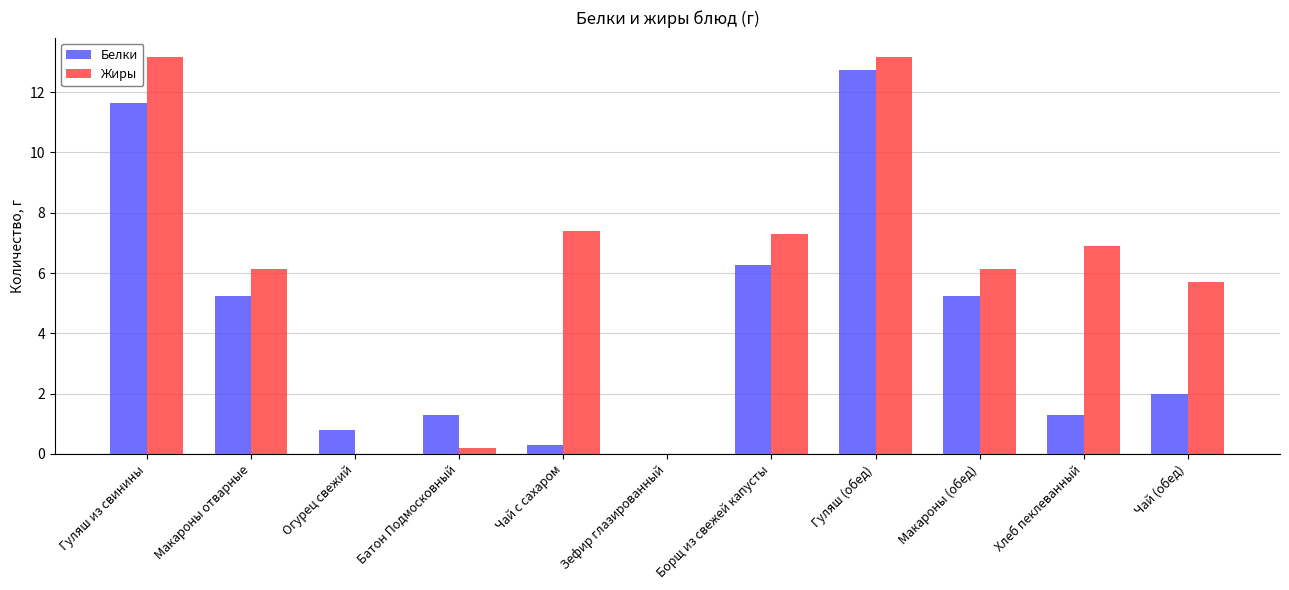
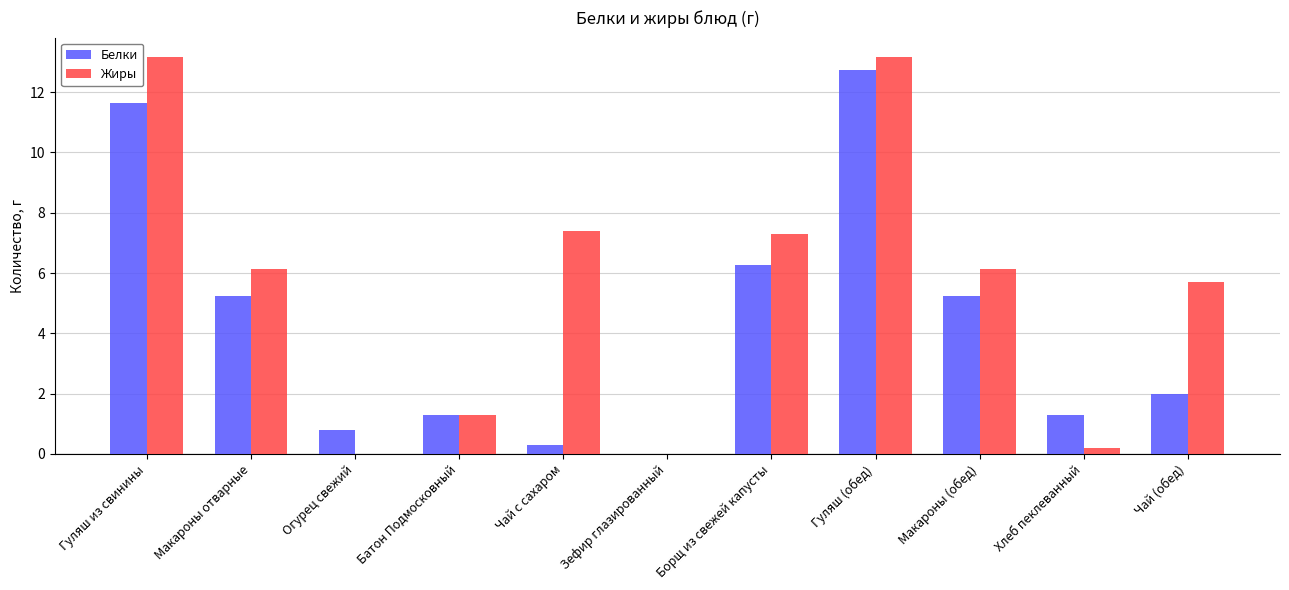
  {
    "Белки": {
      "Гуляш из свинины": 11.6,
      "Макароны отварные": 5.3,
      "Огурец свежий": 0.8,
      "Батон Подмосковный": 1.3,
      "Чай с сахаром": 0.3,
      "Зефир глазированный": 0.0,
      "Борщ из свежей капусты": 6.3,
      "Гуляш (обед)": 12.8,
      "Макароны (обед)": 5.3,
      "Хлеб пеклеванный": 1.3,
      "Чай (обед)": 2.0
    },
    "Жиры": {
      "Гуляш из свинины": 13.2,
      "Макароны отварные": 6.2,
      "Огурец свежий": 0.0,
-     "Батон Подмосковный": 0.2,
+     "Батон Подмосковный": 1.3,
      "Чай с сахаром": 7.4,
      "Зефир глазированный": 0.0,
      "Борщ из свежей капусты": 7.3,
      "Гуляш (обед)": 13.2,
      "Макароны (обед)": 6.2,
-     "Хлеб пеклеванный": 6.9,
+     "Хлеб пеклеванный": 0.2,
      "Чай (обед)": 5.7
    }
  }
